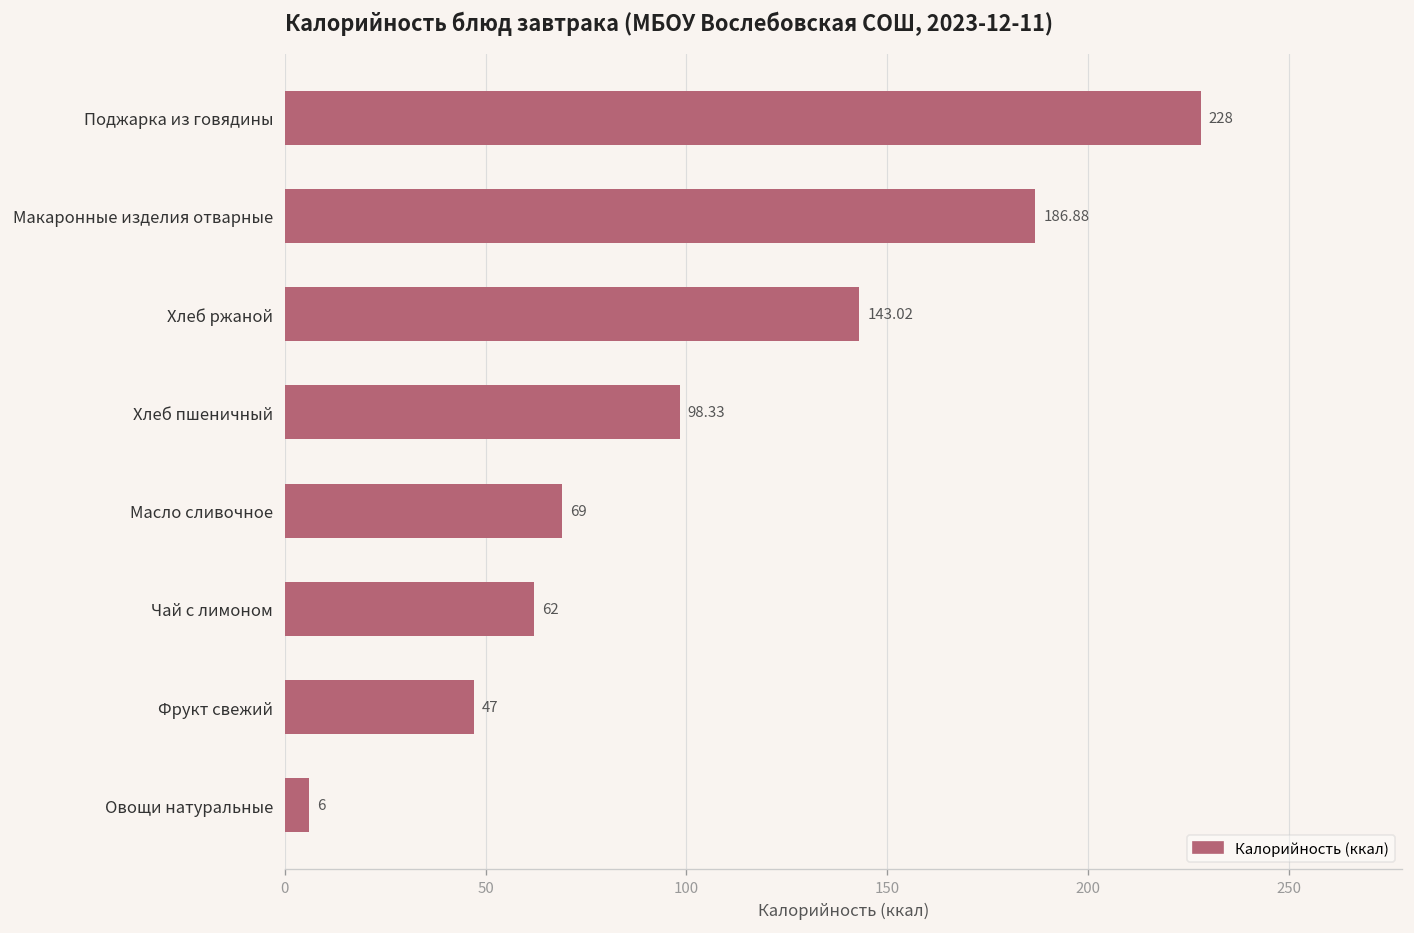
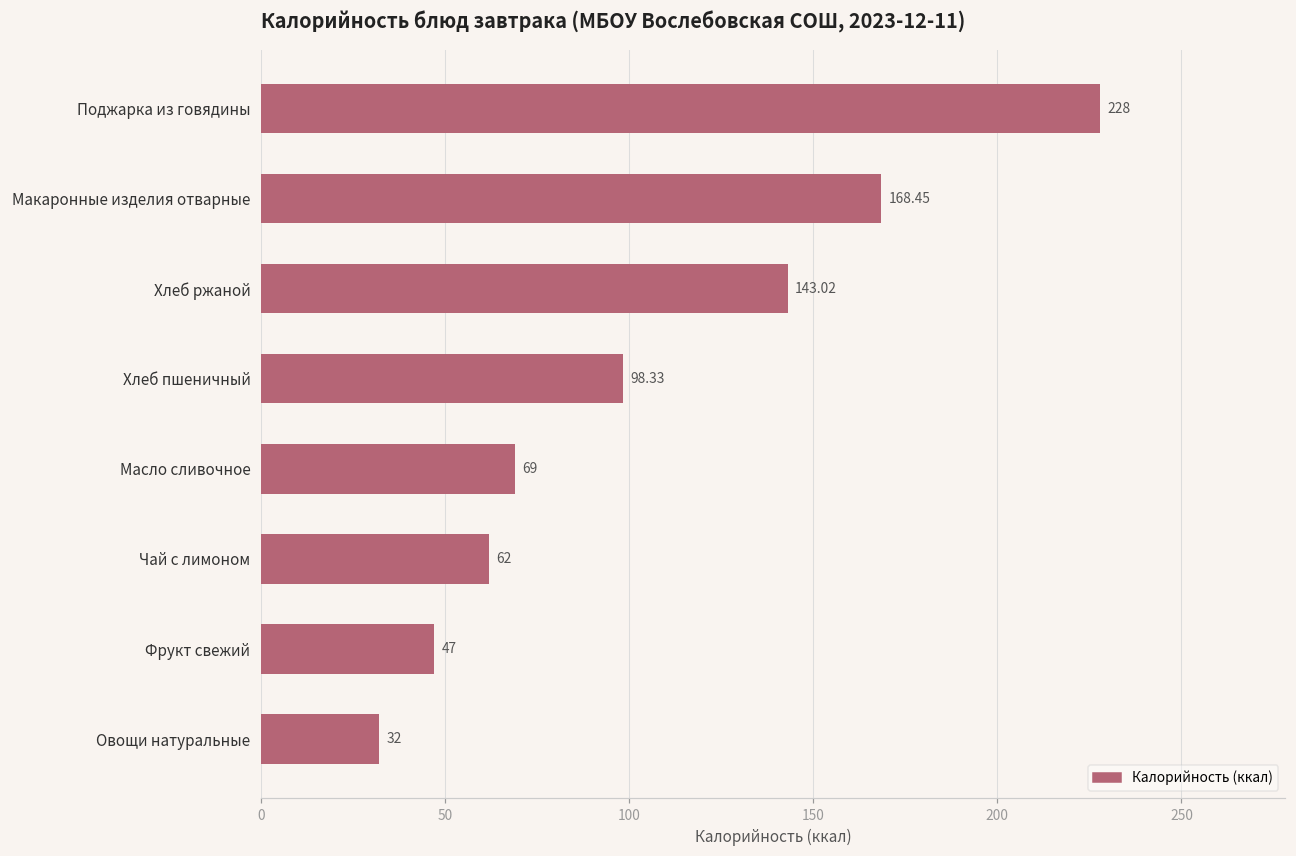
  {
    "Поджарка из говядины": 228,
-   "Макаронные изделия отварные": 186.88,
+   "Макаронные изделия отварные": 168.45,
    "Хлеб ржаной": 143.02,
    "Хлеб пшеничный": 98.33,
    "Масло сливочное": 69,
    "Чай с лимоном": 62,
    "Фрукт свежий": 47,
-   "Овощи натуральные": 6
+   "Овощи натуральные": 32
  }
